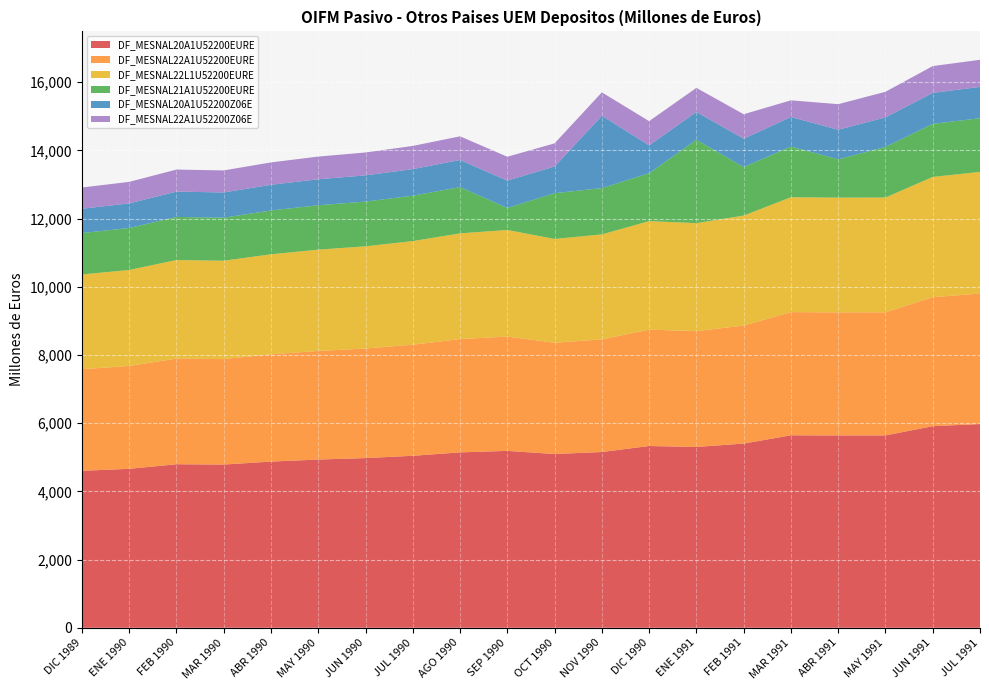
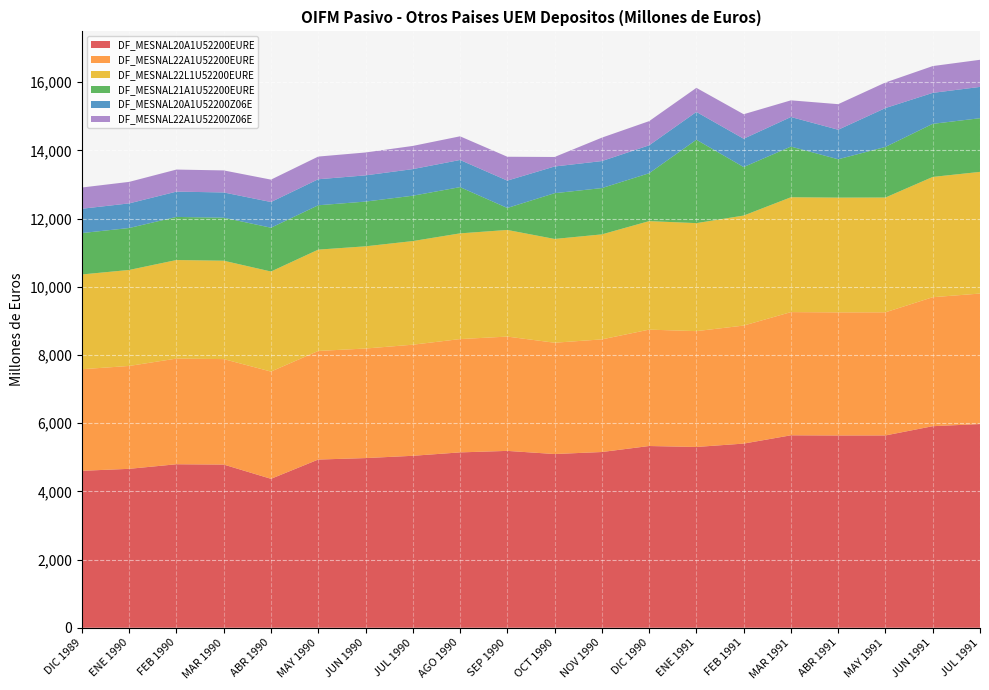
  {
    "DF_MESNAL20A1U52200EURE": {
      "DIC 1989": "4,600",
      "ENE 1990": "4,700",
      "FEB 1990": "4,800",
      "MAR 1990": "4,800",
-     "ABR 1990": "4,900",
+     "ABR 1990": "4,400",
      "MAY 1990": "4,900",
      "JUN 1990": "5,000",
      "JUL 1990": "5,000",
      "AGO 1990": "5,100",
      "SEP 1990": "5,200",
      "OCT 1990": "5,100",
      "NOV 1990": "5,200",
      "DIC 1990": "5,300",
      "ENE 1991": "5,300",
      "FEB 1991": "5,400",
      "MAR 1991": "5,600",
      "ABR 1991": "5,600",
      "MAY 1991": "5,600",
      "JUN 1991": "5,900",
      "JUL 1991": "6,000"
    },
    "DF_MESNAL21A1U52200EURE": {
      "DIC 1989": "1,200",
      "ENE 1990": "1,200",
      "FEB 1990": "1,300",
      "MAR 1990": "1,300",
      "ABR 1990": "1,300",
      "MAY 1990": "1,300",
      "JUN 1990": "1,300",
      "JUL 1990": "1,300",
      "AGO 1990": "1,400",
      "SEP 1990": "600",
      "OCT 1990": "1,300",
      "NOV 1990": "1,400",
      "DIC 1990": "1,400",
      "ENE 1991": "2,400",
      "FEB 1991": "1,400",
      "MAR 1991": "1,500",
      "ABR 1991": "1,100",
      "MAY 1991": "1,500",
      "JUN 1991": "1,600",
      "JUL 1991": "1,600"
    },
    "DF_MESNAL20A1U52200Z06E": {
      "DIC 1989": "700",
      "ENE 1990": "700",
      "FEB 1990": "700",
      "MAR 1990": "700",
      "ABR 1990": "800",
      "MAY 1990": "800",
      "JUN 1990": "800",
      "JUL 1990": "800",
      "AGO 1990": "800",
      "SEP 1990": "800",
      "OCT 1990": "800",
-     "NOV 1990": "2,100",
+     "NOV 1990": "800",
      "DIC 1990": "800",
      "ENE 1991": "800",
      "FEB 1991": "800",
      "MAR 1991": "900",
      "ABR 1991": "900",
-     "MAY 1991": "900",
+     "MAY 1991": "1,100",
      "JUN 1991": "900",
      "JUL 1991": "900"
    },
    "DF_MESNAL22A1U52200Z06E": {
      "DIC 1989": "600",
      "ENE 1990": "600",
      "FEB 1990": "600",
      "MAR 1990": "600",
      "ABR 1990": "700",
      "MAY 1990": "700",
      "JUN 1990": "700",
      "JUL 1990": "700",
      "AGO 1990": "700",
      "SEP 1990": "700",
-     "OCT 1990": "700",
+     "OCT 1990": "300",
      "NOV 1990": "700",
      "DIC 1990": "700",
      "ENE 1991": "700",
      "FEB 1991": "700",
      "MAR 1991": "500",
      "ABR 1991": "800",
      "MAY 1991": "800",
      "JUN 1991": "800",
      "JUL 1991": "800"
    }
  }
